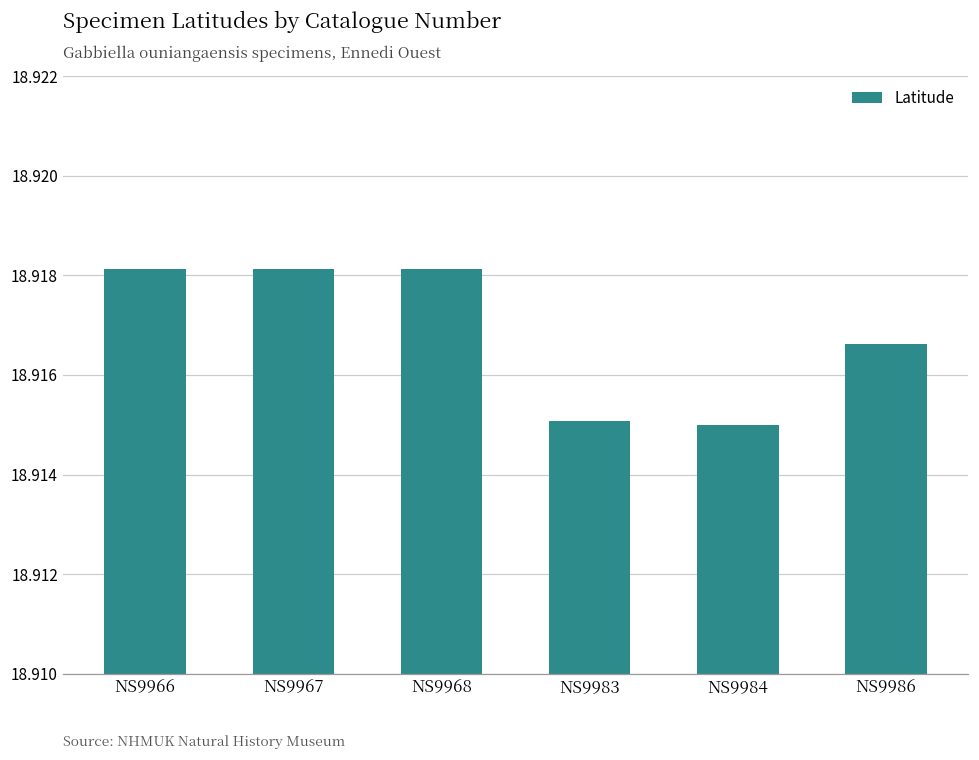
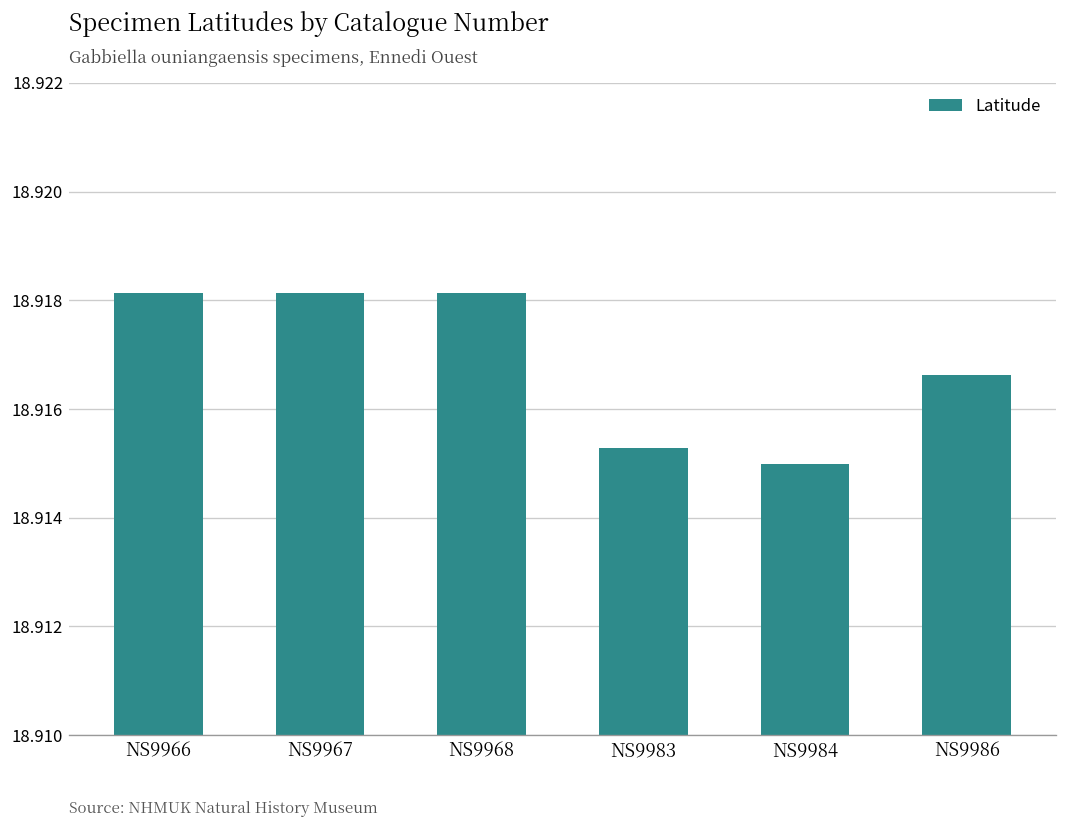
  {
    "NS9966": 18.9181,
    "NS9967": 18.9181,
    "NS9968": 18.9181,
-   "NS9983": 18.9151,
+   "NS9983": 18.9153,
    "NS9984": 18.9150,
    "NS9986": 18.9166
  }
